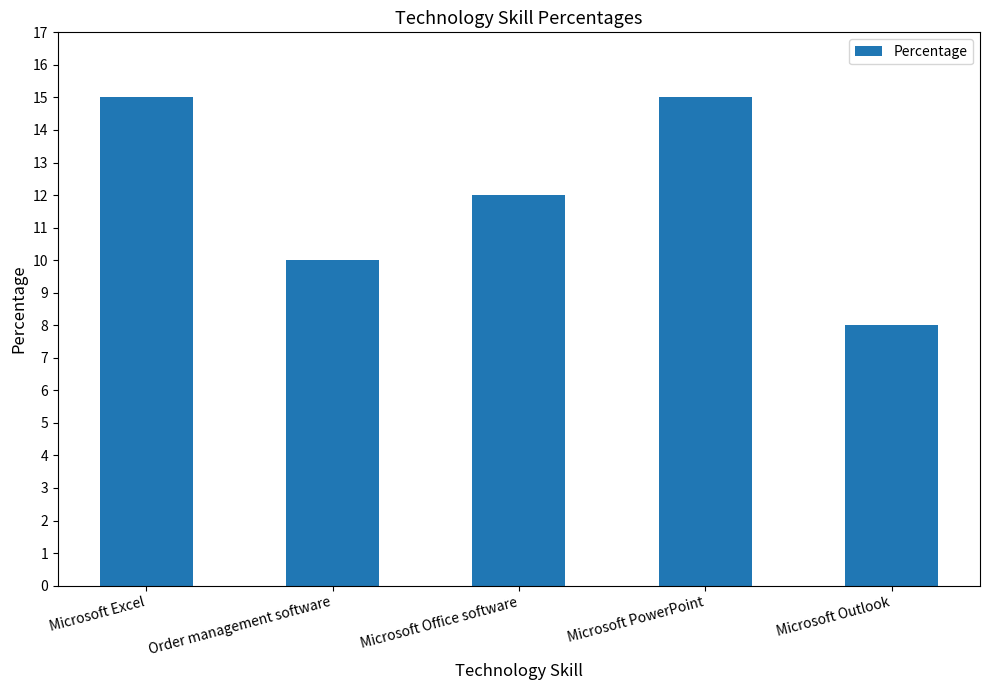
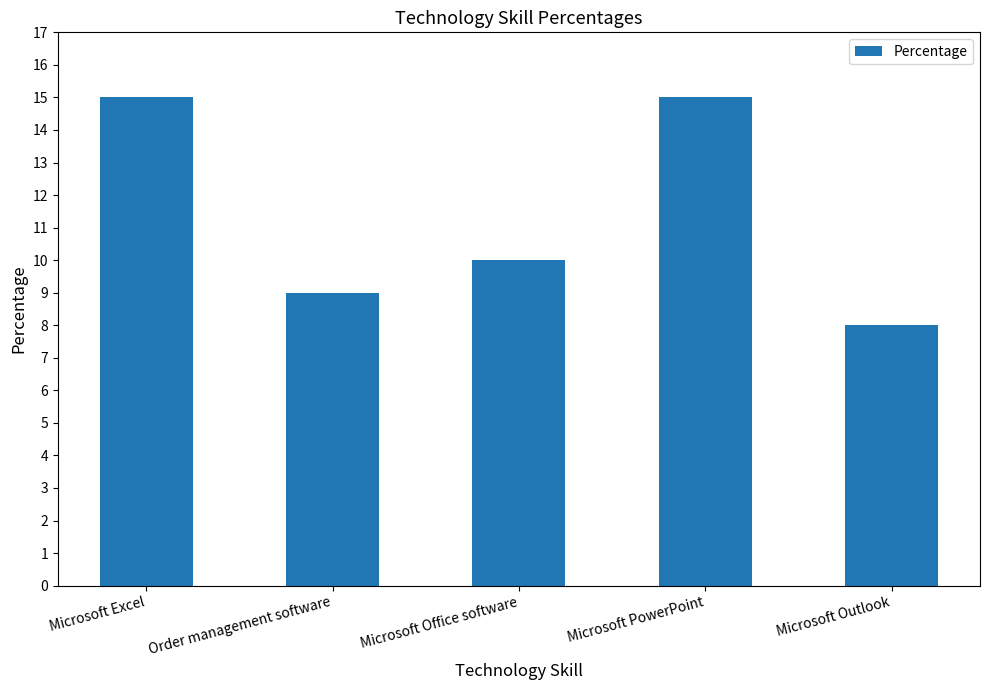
  {
    "Microsoft Excel": 15,
-   "Order management software": 10,
-   "Microsoft Office software": 12,
+   "Order management software": 9,
+   "Microsoft Office software": 10,
    "Microsoft PowerPoint": 15,
    "Microsoft Outlook": 8
  }
